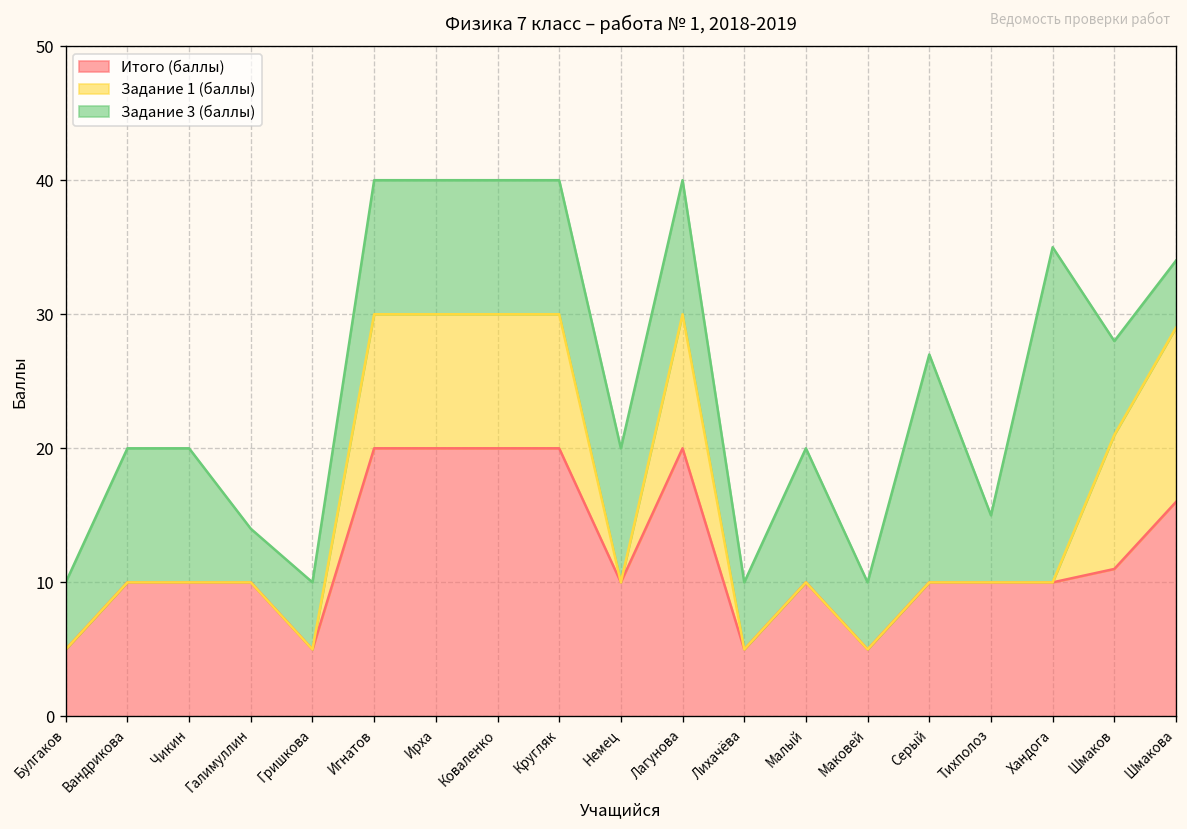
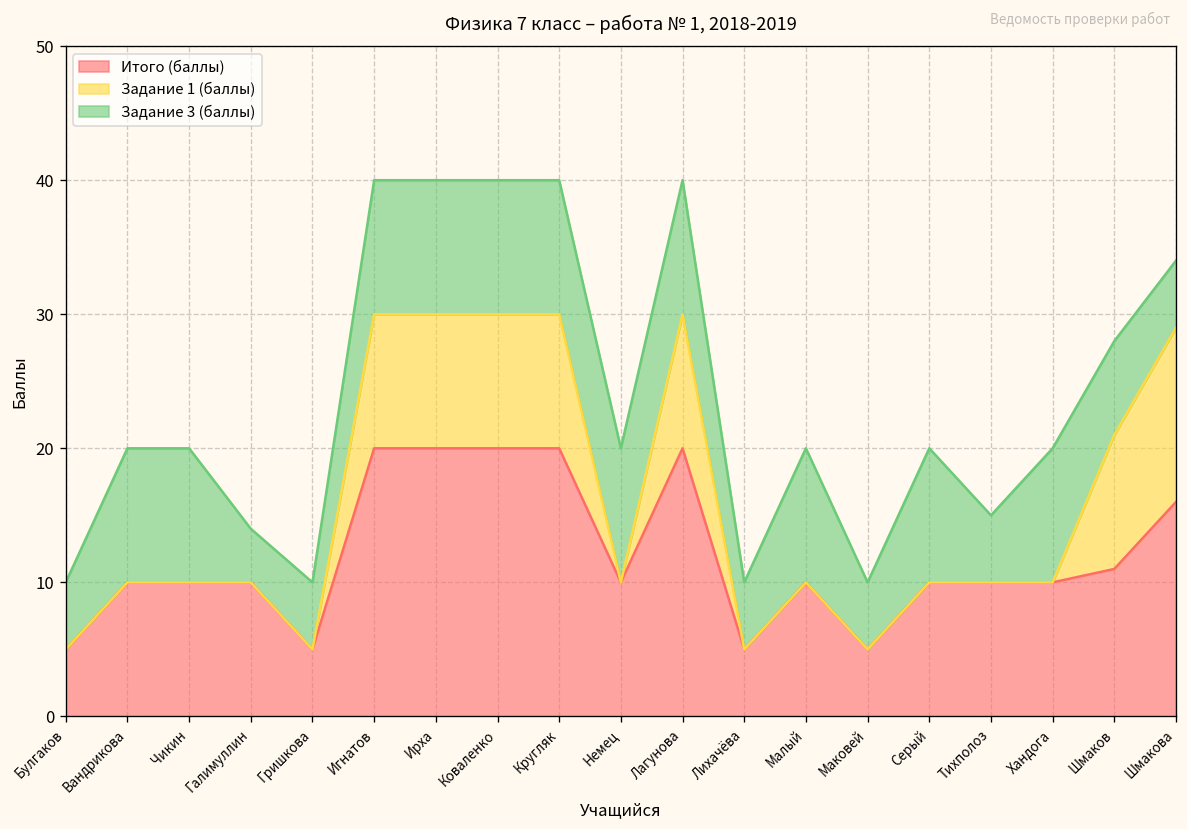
  {
    "Итого (баллы)": {
      "Игнатов": 20,
      "Ирха": 20,
      "Коваленко": 20,
      "Кругляк": 20,
      "Лагунова": 20,
      "Шмаков": 11,
      "Шмакова": 16
    },
    "Задание 1 (баллы)": {
      "Игнатов": 10,
      "Ирха": 10,
      "Коваленко": 10,
      "Кругляк": 10,
      "Лагунова": 10,
      "Шмаков": 10,
      "Шмакова": 13
    },
    "Задание 3 (баллы)": {
      "Булгаков": 5,
      "Вандрикова": 10,
      "Чикин": 10,
      "Галимуллин": 4,
      "Гришкова": 5,
      "Игнатов": 10,
      "Ирха": 10,
      "Коваленко": 10,
      "Кругляк": 10,
      "Немец": 10,
      "Лагунова": 10,
      "Лихачёва": 5,
      "Малый": 10,
      "Маковей": 5,
-     "Серый": 17,
+     "Серый": 10,
      "Тихполоз": 5,
-     "Хандога": 25,
+     "Хандога": 10,
      "Шмаков": 7,
      "Шмакова": 5
    }
  }
